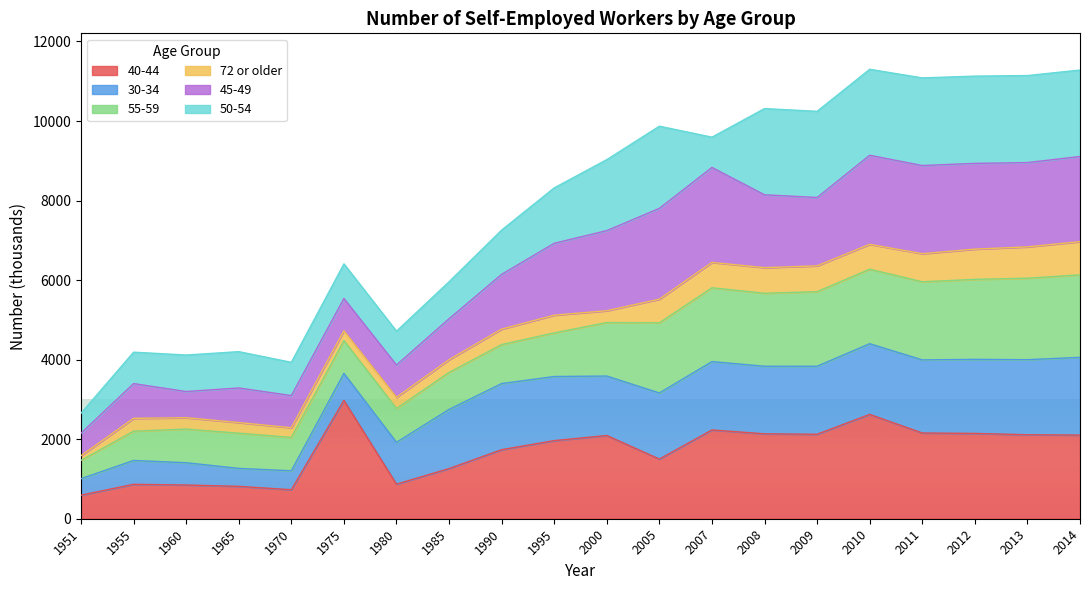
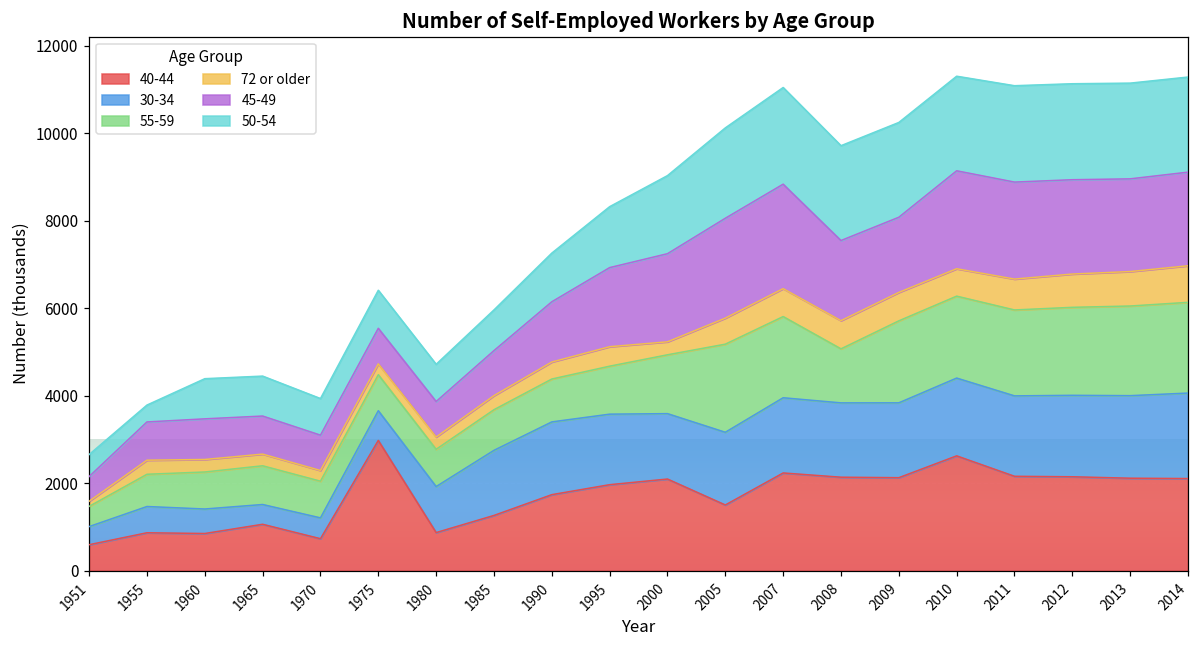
  {
    "40-44": {
      "1951": 600,
      "1955": 900,
      "1960": 800,
-     "1965": 800,
+     "1965": 1100,
      "1970": 700,
      "1975": 3000,
      "1980": 900,
      "1985": 1300,
      "1990": 1700,
      "1995": 2000,
      "2000": 2100,
      "2005": 1500,
      "2007": 2200,
      "2008": 2100,
      "2009": 2100,
      "2010": 2600,
      "2011": 2200,
      "2012": 2100,
      "2013": 2100,
      "2014": 2100
    },
    "30-34": {
      "1951": 400,
      "1955": 600,
      "1960": 600,
      "1965": 500,
      "1970": 500,
      "1975": 700,
      "1980": 1100,
      "1985": 1500,
      "1990": 1700,
      "1995": 1600,
      "2000": 1500,
      "2005": 1700,
      "2007": 1700,
      "2008": 1700,
      "2009": 1700,
      "2010": 1800,
      "2011": 1800,
      "2012": 1900,
      "2013": 1900,
      "2014": 2000
    },
    "55-59": {
      "1951": 500,
      "1955": 700,
      "1960": 800,
      "1965": 900,
      "1970": 800,
      "1975": 800,
      "1980": 900,
      "1985": 900,
      "1990": 1000,
      "1995": 1100,
      "2000": 1300,
-     "2005": 1800,
+     "2005": 2000,
      "2007": 1900,
-     "2008": 1800,
+     "2008": 1200,
      "2009": 1900,
      "2010": 1900,
      "2011": 2000,
      "2012": 2000,
      "2013": 2000,
      "2014": 2100
    },
    "72 or older": {
      "1951": 100,
      "1955": 300,
      "1960": 300,
      "1965": 300,
      "1970": 200,
      "1975": 200,
      "1980": 300,
      "1985": 300,
      "1990": 400,
      "1995": 400,
      "2000": 300,
      "2005": 600,
      "2007": 600,
      "2008": 600,
      "2009": 700,
      "2010": 600,
      "2011": 700,
      "2012": 800,
      "2013": 800,
      "2014": 800
    },
    "45-49": {
      "1951": 600,
      "1955": 900,
-     "1960": 700,
+     "1960": 900,
      "1965": 900,
      "1970": 800,
      "1975": 800,
      "1980": 800,
      "1985": 1000,
      "1990": 1400,
      "1995": 1800,
      "2000": 2000,
      "2005": 2300,
      "2007": 2400,
      "2008": 1800,
      "2009": 1700,
      "2010": 2200,
      "2011": 2200,
      "2012": 2200,
      "2013": 2100,
      "2014": 2100
    },
    "50-54": {
      "1951": 500,
-     "1955": 800,
+     "1955": 400,
      "1960": 900,
      "1965": 900,
      "1970": 800,
      "1975": 900,
      "1980": 900,
      "1985": 900,
      "1990": 1100,
      "1995": 1400,
      "2000": 1800,
      "2005": 2100,
-     "2007": 800,
+     "2007": 2200,
      "2008": 2200,
      "2009": 2200,
      "2010": 2200,
      "2011": 2200,
      "2012": 2200,
      "2013": 2200,
      "2014": 2200
    }
  }
